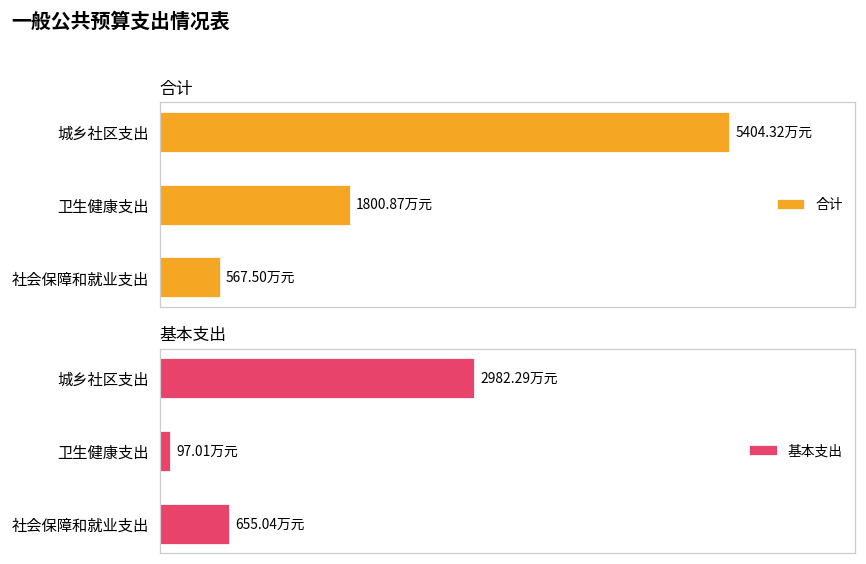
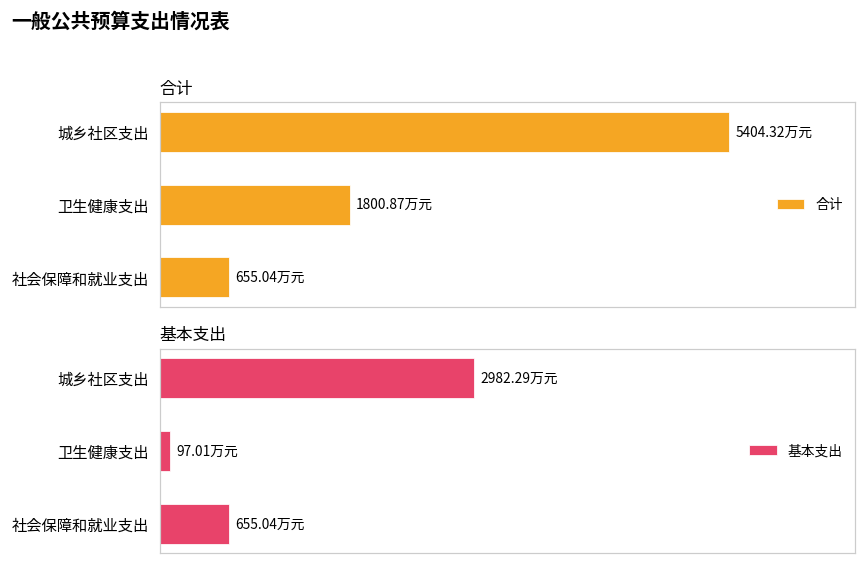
  {
    "合计": {
      "城乡社区支出": 5404.32,
      "卫生健康支出": 1800.87,
-     "社会保障和就业支出": 567.50
+     "社会保障和就业支出": 655.04
    },
    "基本支出": {
      "城乡社区支出": 2982.29,
      "卫生健康支出": 97.01,
      "社会保障和就业支出": 655.04
    }
  }
